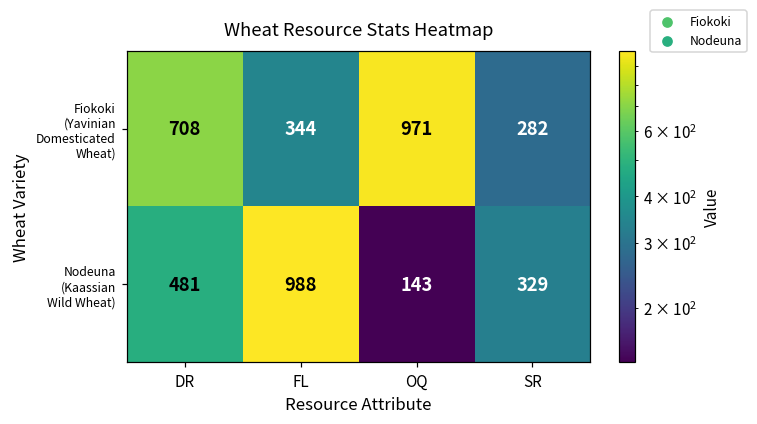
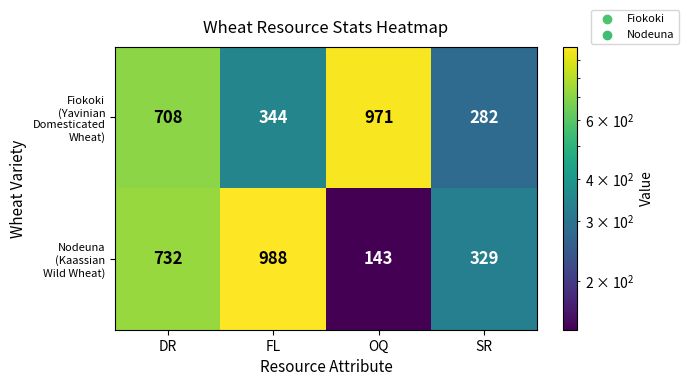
  {
    "Fiokoki (Yavinian Domesticated Wheat)": {
      "DR": 708,
      "FL": 344,
      "OQ": 971,
      "SR": 282
    },
    "Nodeuna (Kaassian Wild Wheat)": {
-     "DR": 481,
+     "DR": 732,
      "FL": 988,
      "OQ": 143,
      "SR": 329
    }
  }
